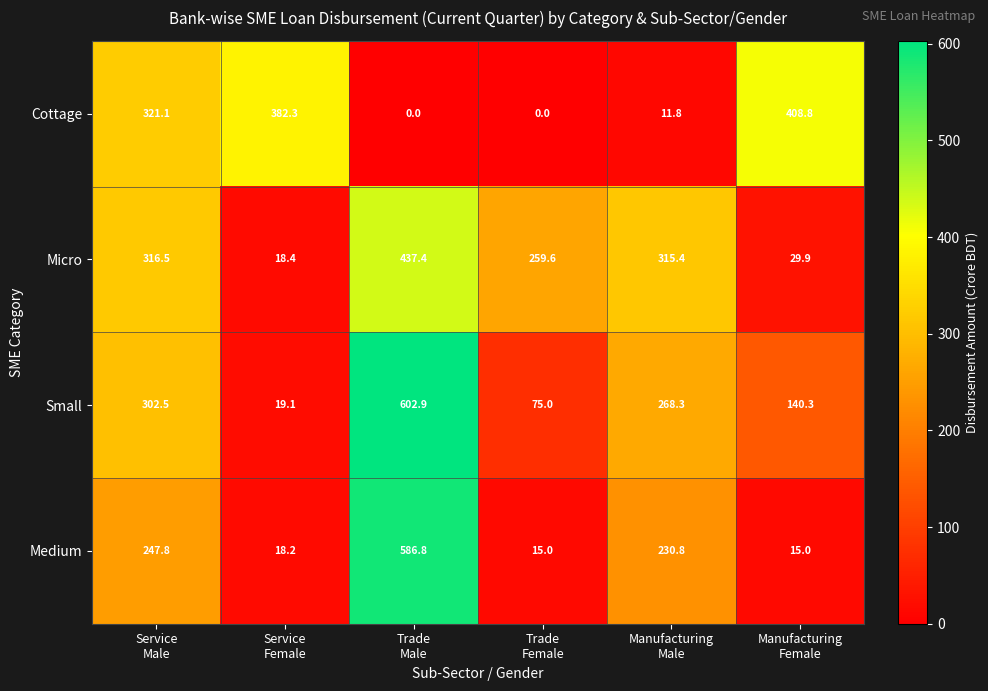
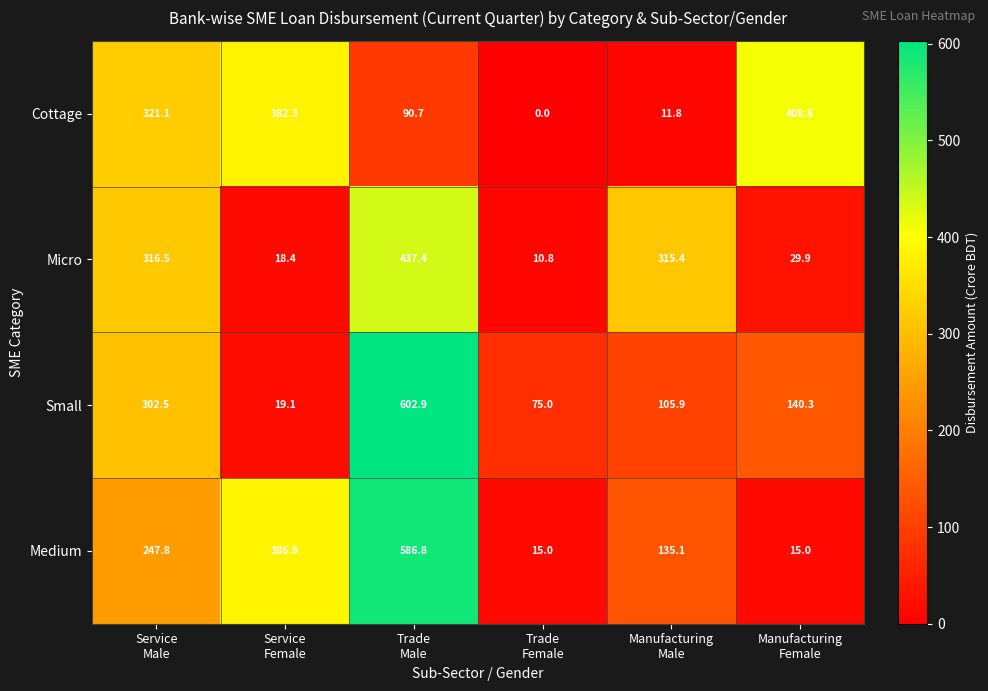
  {
    "Cottage": {
      "Service Male": 321.1,
      "Service Female": 382.3,
-     "Trade Male": 0.0,
+     "Trade Male": 90.7,
      "Trade Female": 0.0,
      "Manufacturing Male": 11.8,
      "Manufacturing Female": 408.8
    },
    "Micro": {
      "Service Male": 316.5,
      "Service Female": 18.4,
      "Trade Male": 437.4,
-     "Trade Female": 259.6,
+     "Trade Female": 10.8,
      "Manufacturing Male": 315.4,
      "Manufacturing Female": 29.9
    },
    "Small": {
      "Service Male": 302.5,
      "Service Female": 19.1,
      "Trade Male": 602.9,
      "Trade Female": 75.0,
-     "Manufacturing Male": 268.3,
+     "Manufacturing Male": 105.9,
      "Manufacturing Female": 140.3
    },
    "Medium": {
      "Service Male": 247.8,
-     "Service Female": 18.2,
+     "Service Female": 386.9,
      "Trade Male": 586.8,
      "Trade Female": 15.0,
-     "Manufacturing Male": 230.8,
+     "Manufacturing Male": 135.1,
      "Manufacturing Female": 15.0
    }
  }
